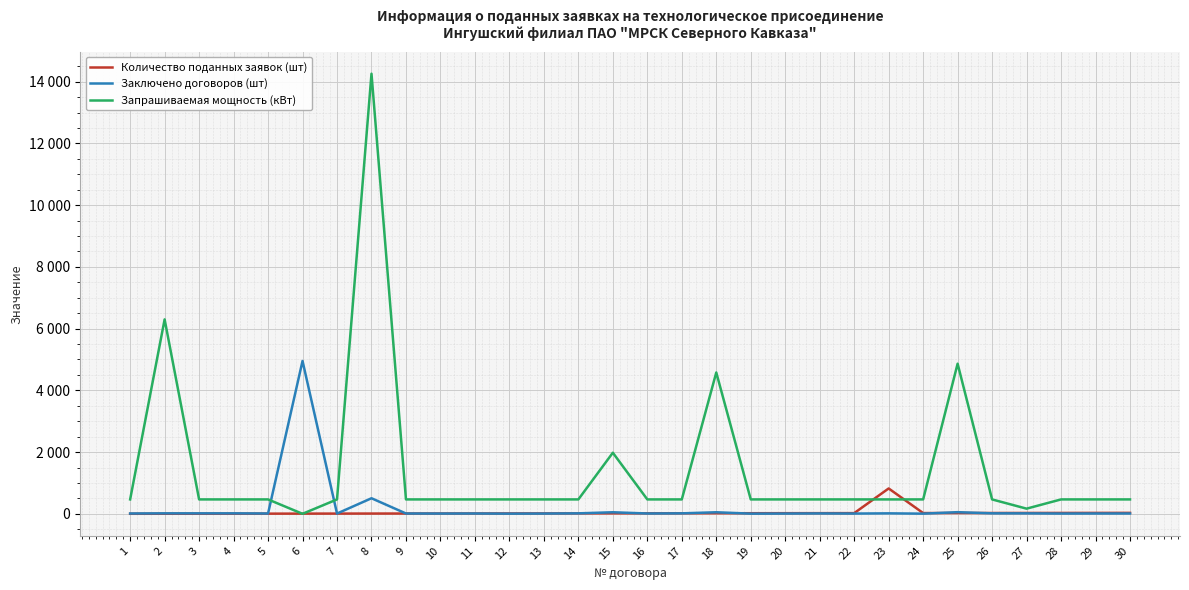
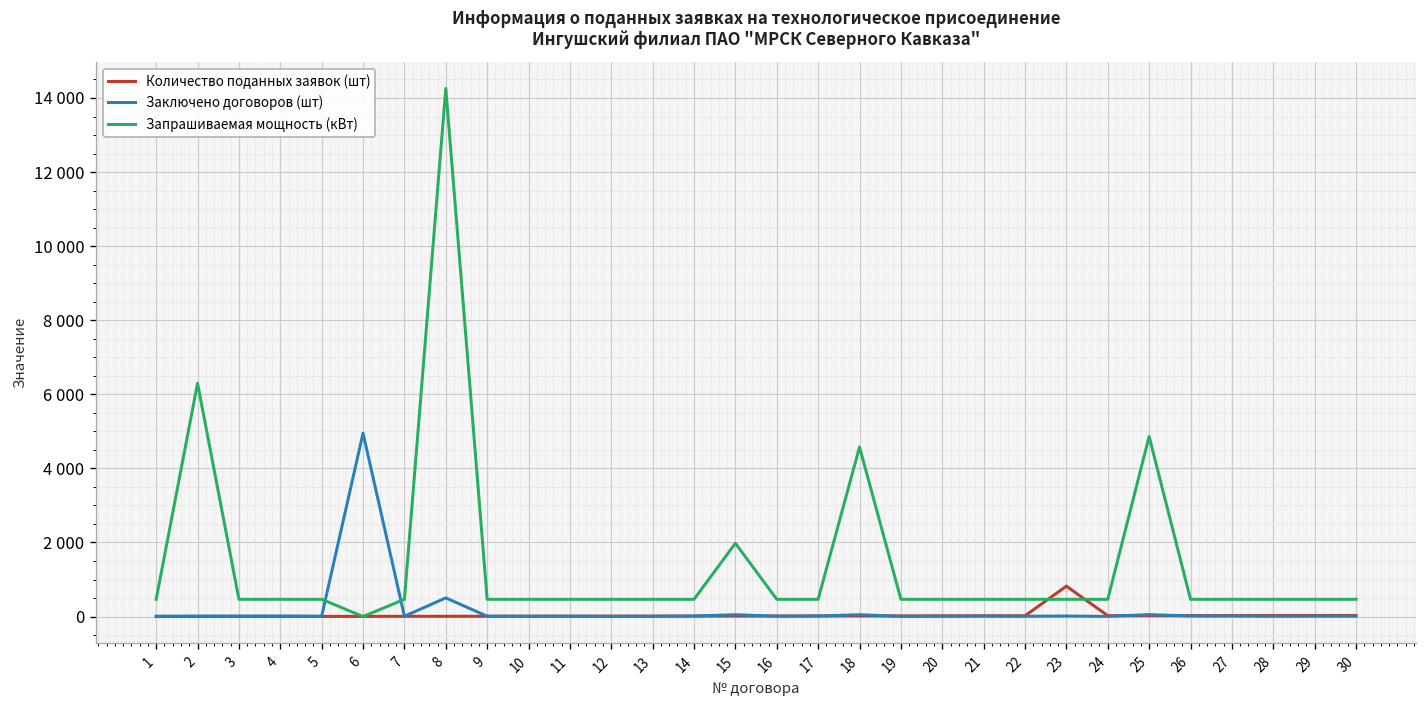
  {
    "Количество поданных заявок (шт)": {
      "8": 0,
      "23": 800
    },
    "Заключено договоров (шт)": {
      "6": 5000,
      "8": 500,
      "23": 0
    },
    "Запрашиваемая мощность (кВт)": {
      "1": 500,
      "2": 6300,
      "3": 500,
      "4": 500,
      "5": 500,
      "7": 500,
      "8": 14300,
      "9": 500,
      "10": 500,
      "11": 500,
      "12": 500,
      "13": 500,
      "14": 500,
      "15": 2000,
      "16": 500,
      "17": 500,
      "18": 4600,
      "19": 500,
      "20": 500,
      "21": 500,
      "22": 500,
      "23": 500,
      "24": 500,
      "25": 4900,
      "26": 500,
-     "27": 200,
+     "27": 500,
      "28": 500,
      "29": 500,
      "30": 500
    }
  }
